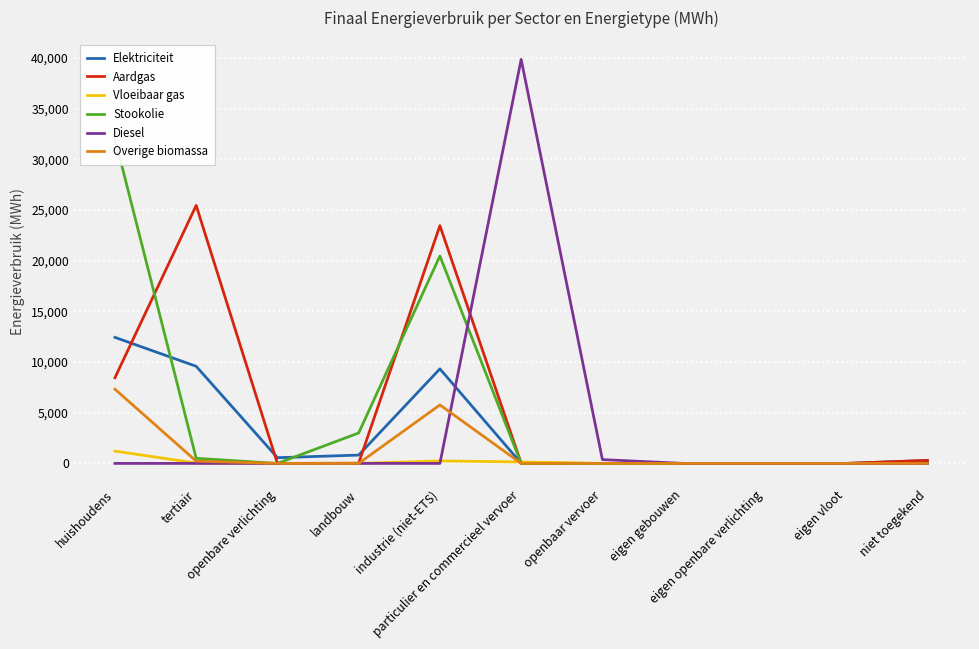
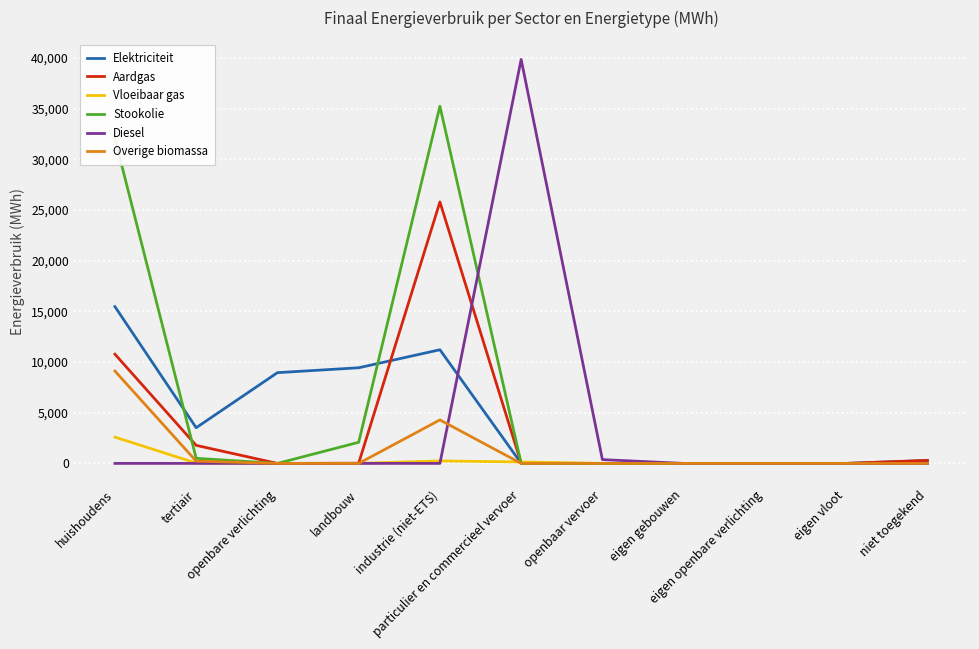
  {
    "Elektriciteit": {
-     "huishoudens": "12,000",
-     "tertiair": "10,000",
-     "openbare verlichting": "1,000",
-     "landbouw": "1,000",
-     "industrie (niet-ETS)": "9,000"
+     "huishoudens": "15,000",
+     "tertiair": "4,000",
+     "openbare verlichting": "9,000",
+     "landbouw": "9,000",
+     "industrie (niet-ETS)": "11,000"
    },
    "Aardgas": {
-     "huishoudens": "8,000",
-     "tertiair": "25,000",
-     "industrie (niet-ETS)": "23,000"
+     "huishoudens": "11,000",
+     "tertiair": "2,000",
+     "industrie (niet-ETS)": "26,000"
    },
    "Vloeibaar gas": {
-     "huishoudens": "1,000"
+     "huishoudens": "3,000"
    },
    "Stookolie": {
      "tertiair": "1,000",
-     "landbouw": "3,000",
-     "industrie (niet-ETS)": "20,000"
+     "landbouw": "2,000",
+     "industrie (niet-ETS)": "35,000"
    },
    "Diesel": {
      "huishoudens": "0",
      "particulier en commercieel vervoer": "40,000",
      "openbaar vervoer": "0"
    },
    "Overige biomassa": {
-     "huishoudens": "7,000",
-     "industrie (niet-ETS)": "6,000"
+     "huishoudens": "9,000",
+     "industrie (niet-ETS)": "4,000"
    }
  }
